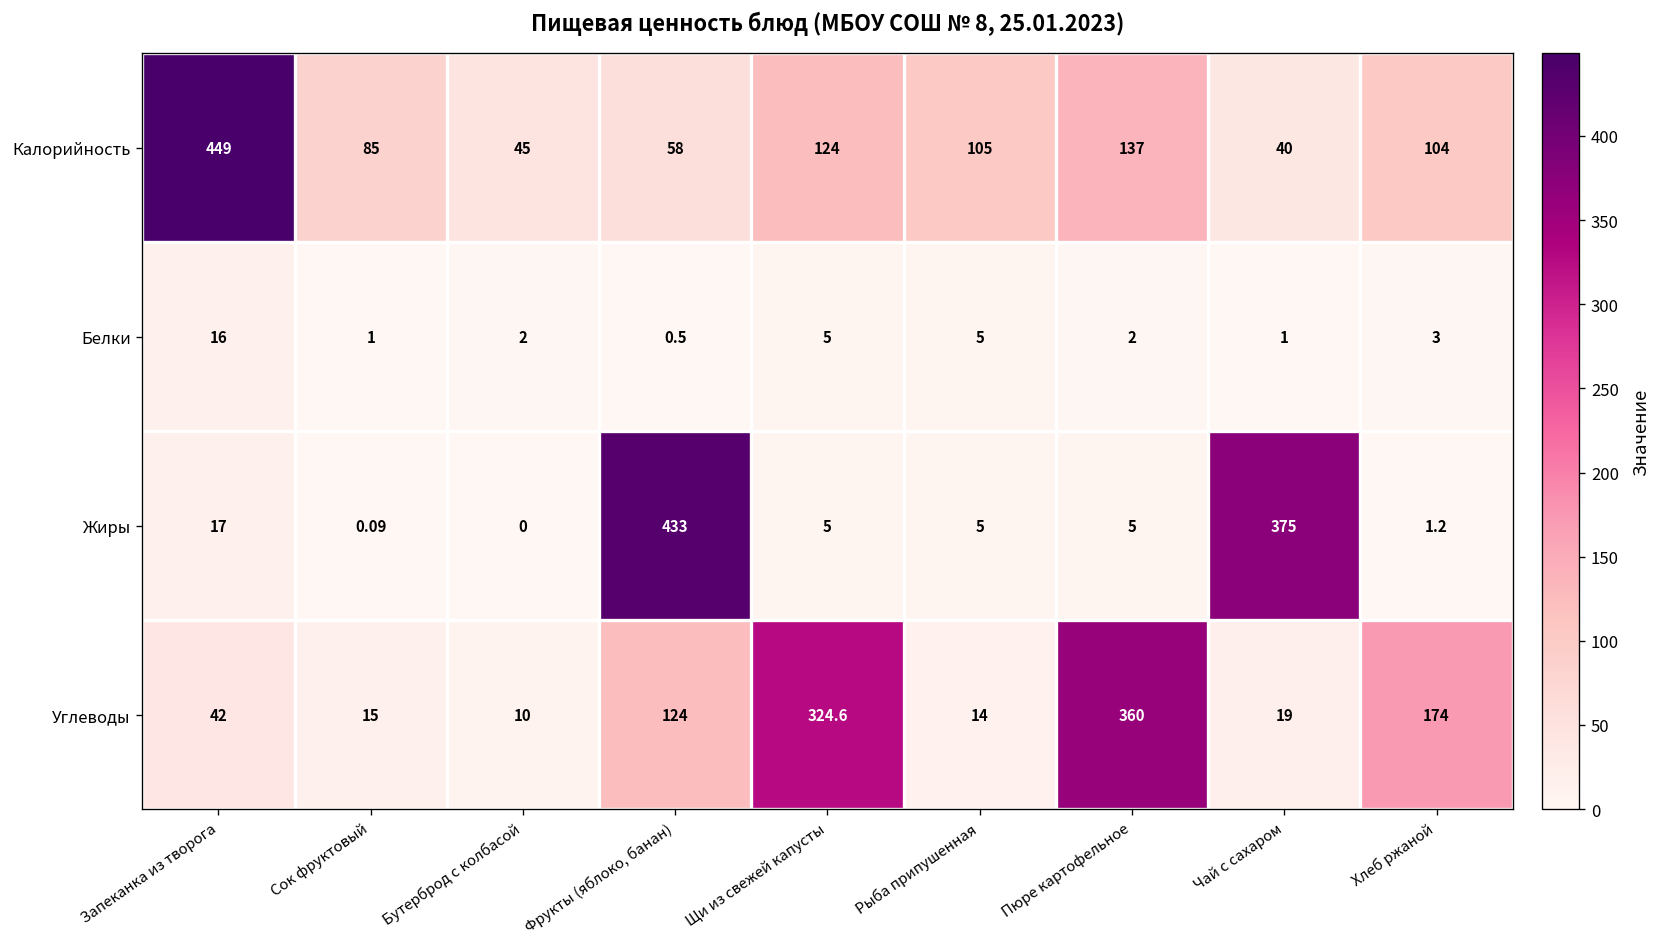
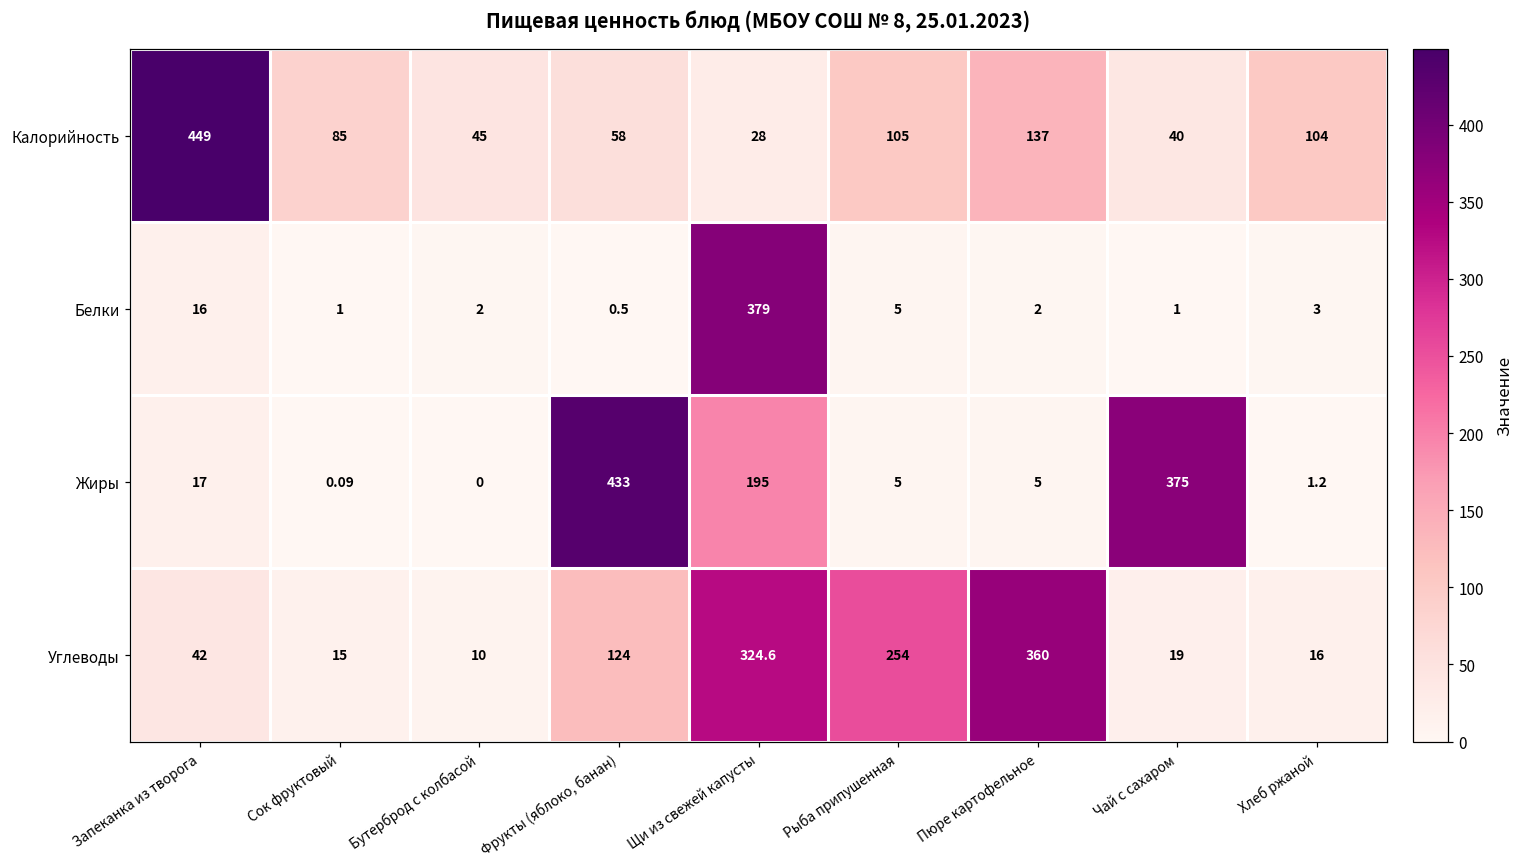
  {
    "Калорийность": {
      "Запеканка из творога": 449,
      "Сок фруктовый": 85,
      "Бутерброд с колбасой": 45,
      "Фрукты (яблоко, банан)": 58,
-     "Щи из свежей капусты": 124,
+     "Щи из свежей капусты": 28,
      "Рыба припушенная": 105,
      "Пюре картофельное": 137,
      "Чай с сахаром": 40,
      "Хлеб ржаной": 104
    },
    "Белки": {
      "Запеканка из творога": 16,
      "Сок фруктовый": 1,
      "Бутерброд с колбасой": 2,
      "Фрукты (яблоко, банан)": 0.5,
-     "Щи из свежей капусты": 5,
+     "Щи из свежей капусты": 379,
      "Рыба припушенная": 5,
      "Пюре картофельное": 2,
      "Чай с сахаром": 1,
      "Хлеб ржаной": 3
    },
    "Жиры": {
      "Запеканка из творога": 17,
      "Сок фруктовый": 0.09,
      "Бутерброд с колбасой": 0,
      "Фрукты (яблоко, банан)": 433,
-     "Щи из свежей капусты": 5,
+     "Щи из свежей капусты": 195,
      "Рыба припушенная": 5,
      "Пюре картофельное": 5,
      "Чай с сахаром": 375,
      "Хлеб ржаной": 1.2
    },
    "Углеводы": {
      "Запеканка из творога": 42,
      "Сок фруктовый": 15,
      "Бутерброд с колбасой": 10,
      "Фрукты (яблоко, банан)": 124,
      "Щи из свежей капусты": 324.6,
-     "Рыба припушенная": 14,
+     "Рыба припушенная": 254,
      "Пюре картофельное": 360,
      "Чай с сахаром": 19,
-     "Хлеб ржаной": 174
+     "Хлеб ржаной": 16
    }
  }
